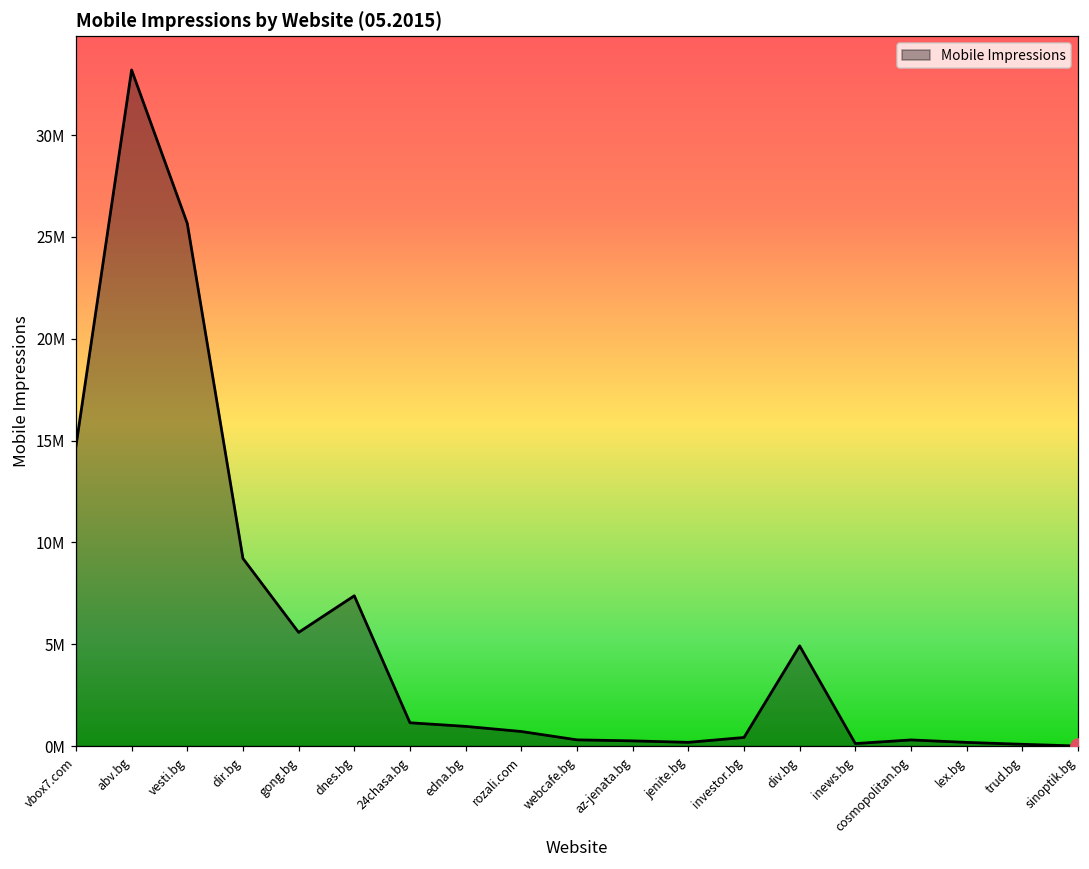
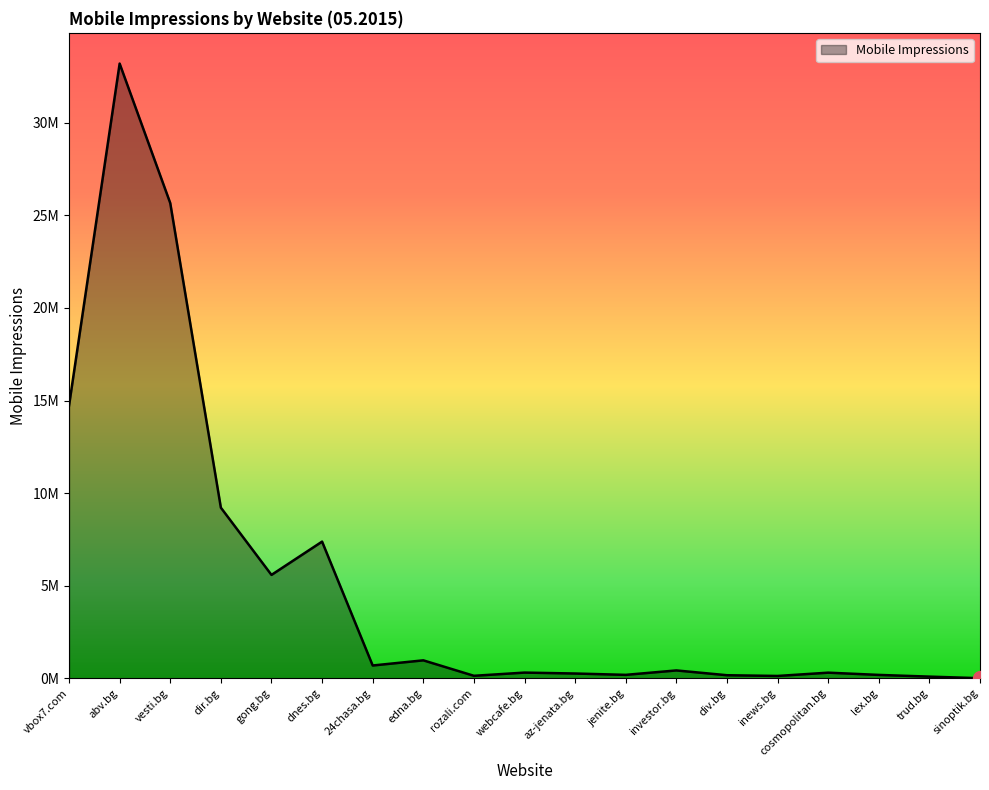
  {
    "Mobile Impressions": {
      "vbox7.com": 14700000,
      "abv.bg": 33200000,
      "vesti.bg": 25700000,
      "dir.bg": 9200000,
      "gong.bg": 5600000,
      "dnes.bg": 7400000,
-     "24chasa.bg": 1100000,
+     "24chasa.bg": 700000,
      "edna.bg": 1000000,
-     "rozali.com": 700000,
+     "rozali.com": 100000,
      "webcafe.bg": 300000,
      "az-jenata.bg": 300000,
      "jenite.bg": 200000,
      "investor.bg": 400000,
-     "div.bg": 4900000,
+     "div.bg": 200000,
      "inews.bg": 100000,
      "cosmopolitan.bg": 300000,
      "lex.bg": 200000,
      "trud.bg": 100000
    }
  }
